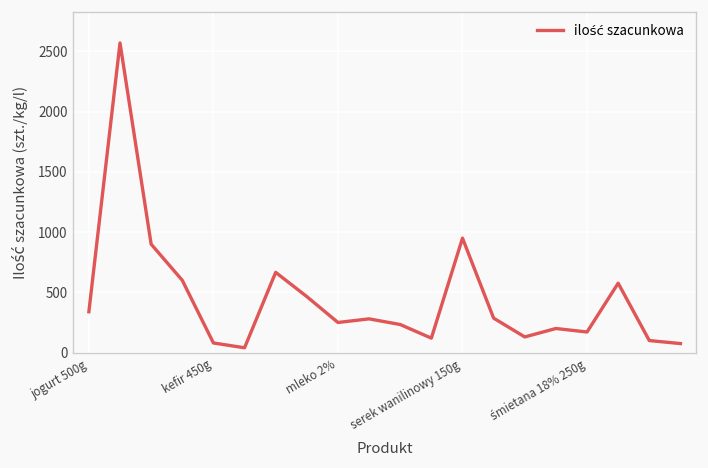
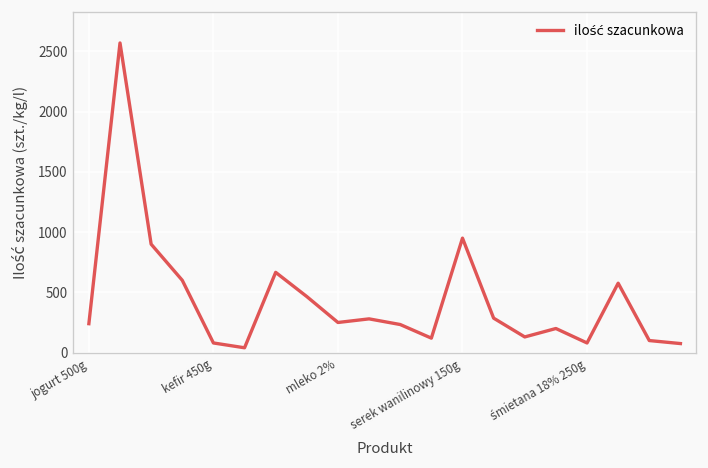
  {
-   "jogurt 500g": 340,
+   "jogurt 500g": 240,
    "kefir 450g": 80,
    "mleko 2%": 250,
    "serek wanilinowy 150g": 950,
-   "śmietana 18% 250g": 170
+   "śmietana 18% 250g": 80
  }
